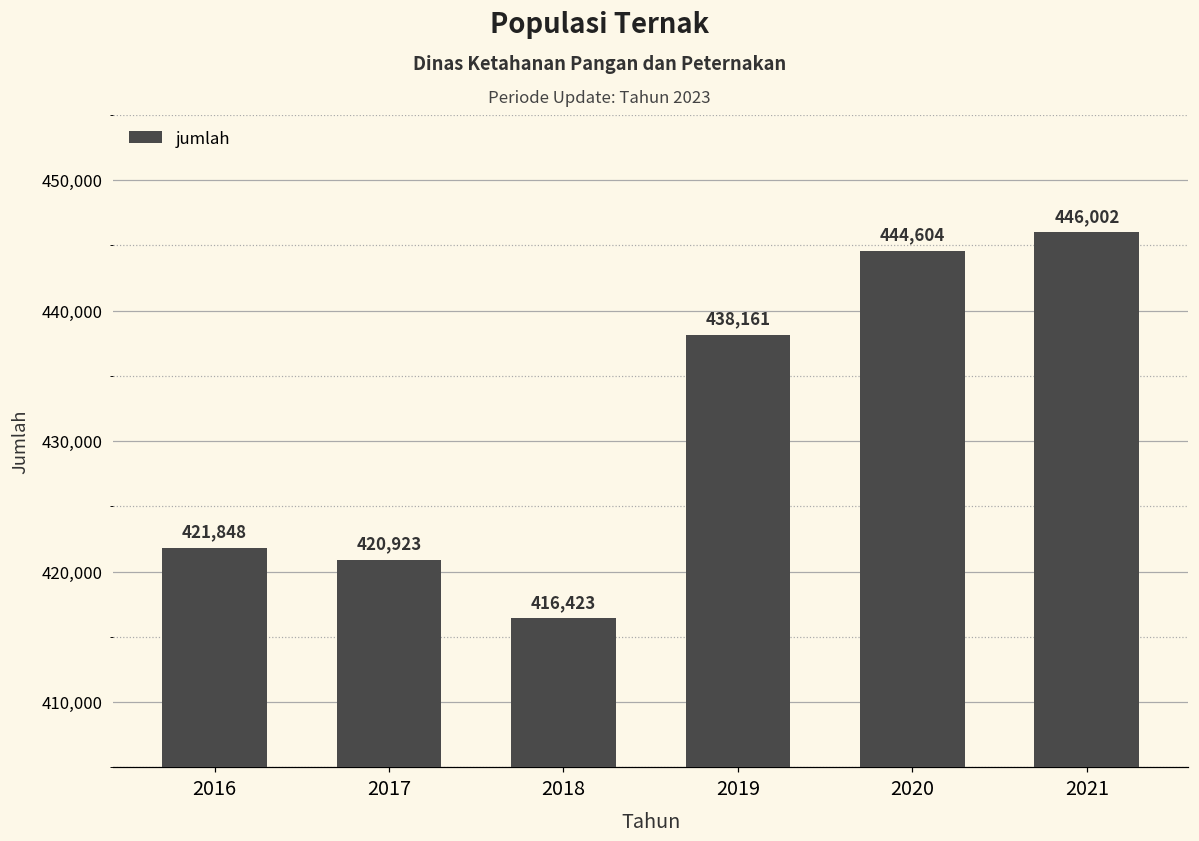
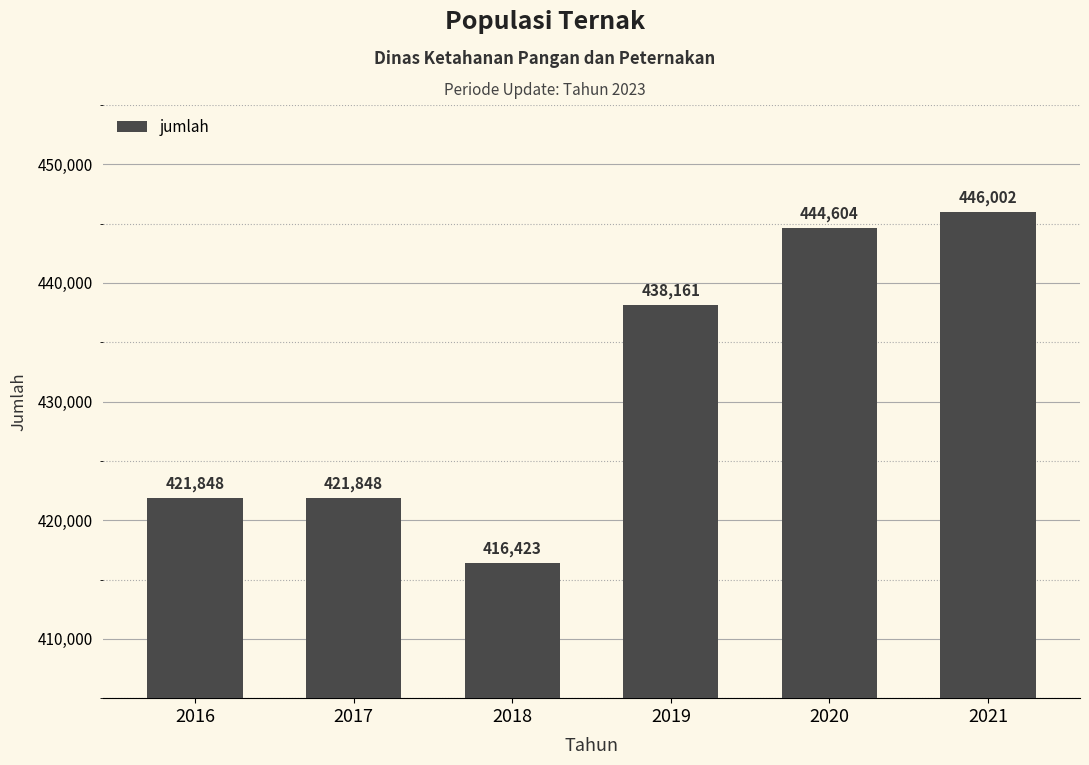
  {
    "2016": "421,848",
-   "2017": "420,923",
+   "2017": "421,848",
    "2018": "416,423",
    "2019": "438,161",
    "2020": "444,604",
    "2021": "446,002"
  }
